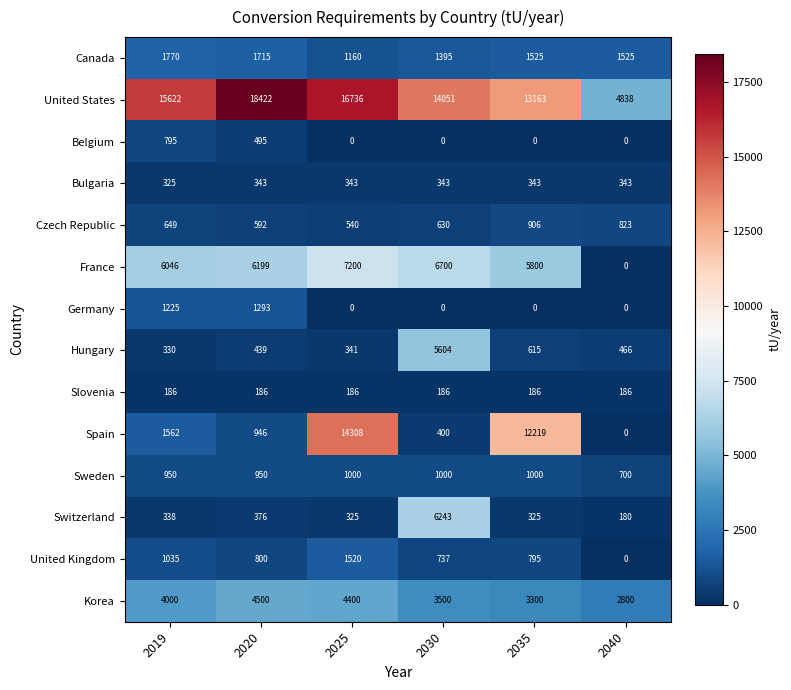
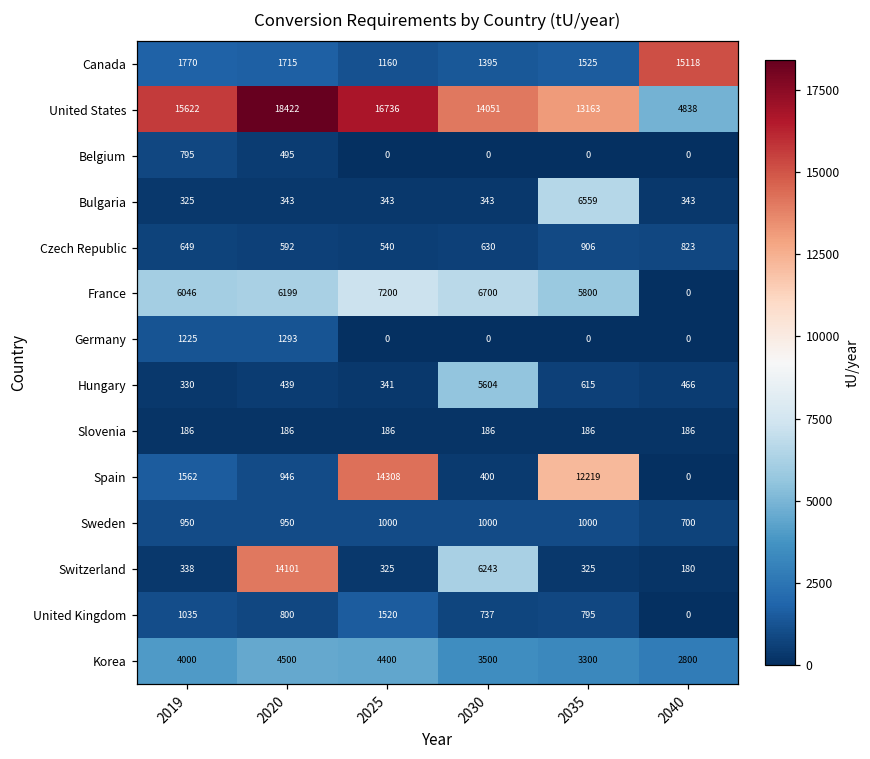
  {
    "Canada": {
      "2019": 1770,
      "2020": 1715,
      "2025": 1160,
      "2030": 1395,
      "2035": 1525,
-     "2040": 1525
+     "2040": 15118
    },
    "United States": {
      "2019": 15622,
      "2020": 18422,
      "2025": 16736,
      "2030": 14051,
      "2035": 13163,
      "2040": 4838
    },
    "Belgium": {
      "2019": 795,
      "2020": 495,
      "2025": 0,
      "2030": 0,
      "2035": 0,
      "2040": 0
    },
    "Bulgaria": {
      "2019": 325,
      "2020": 343,
      "2025": 343,
      "2030": 343,
-     "2035": 343,
+     "2035": 6559,
      "2040": 343
    },
    "Czech Republic": {
      "2019": 649,
      "2020": 592,
      "2025": 540,
      "2030": 630,
      "2035": 906,
      "2040": 823
    },
    "France": {
      "2019": 6046,
      "2020": 6199,
      "2025": 7200,
      "2030": 6700,
      "2035": 5800,
      "2040": 0
    },
    "Germany": {
      "2019": 1225,
      "2020": 1293,
      "2025": 0,
      "2030": 0,
      "2035": 0,
      "2040": 0
    },
    "Hungary": {
      "2019": 330,
      "2020": 439,
      "2025": 341,
      "2030": 5604,
      "2035": 615,
      "2040": 466
    },
    "Slovenia": {
      "2019": 186,
      "2020": 186,
      "2025": 186,
      "2030": 186,
      "2035": 186,
      "2040": 186
    },
    "Spain": {
      "2019": 1562,
      "2020": 946,
      "2025": 14308,
      "2030": 400,
      "2035": 12219,
      "2040": 0
    },
    "Sweden": {
      "2019": 950,
      "2020": 950,
      "2025": 1000,
      "2030": 1000,
      "2035": 1000,
      "2040": 700
    },
    "Switzerland": {
      "2019": 338,
-     "2020": 376,
+     "2020": 14101,
      "2025": 325,
      "2030": 6243,
      "2035": 325,
      "2040": 180
    },
    "United Kingdom": {
      "2019": 1035,
      "2020": 800,
      "2025": 1520,
      "2030": 737,
      "2035": 795,
      "2040": 0
    },
    "Korea": {
      "2019": 4000,
      "2020": 4500,
      "2025": 4400,
      "2030": 3500,
      "2035": 3300,
      "2040": 2800
    }
  }
